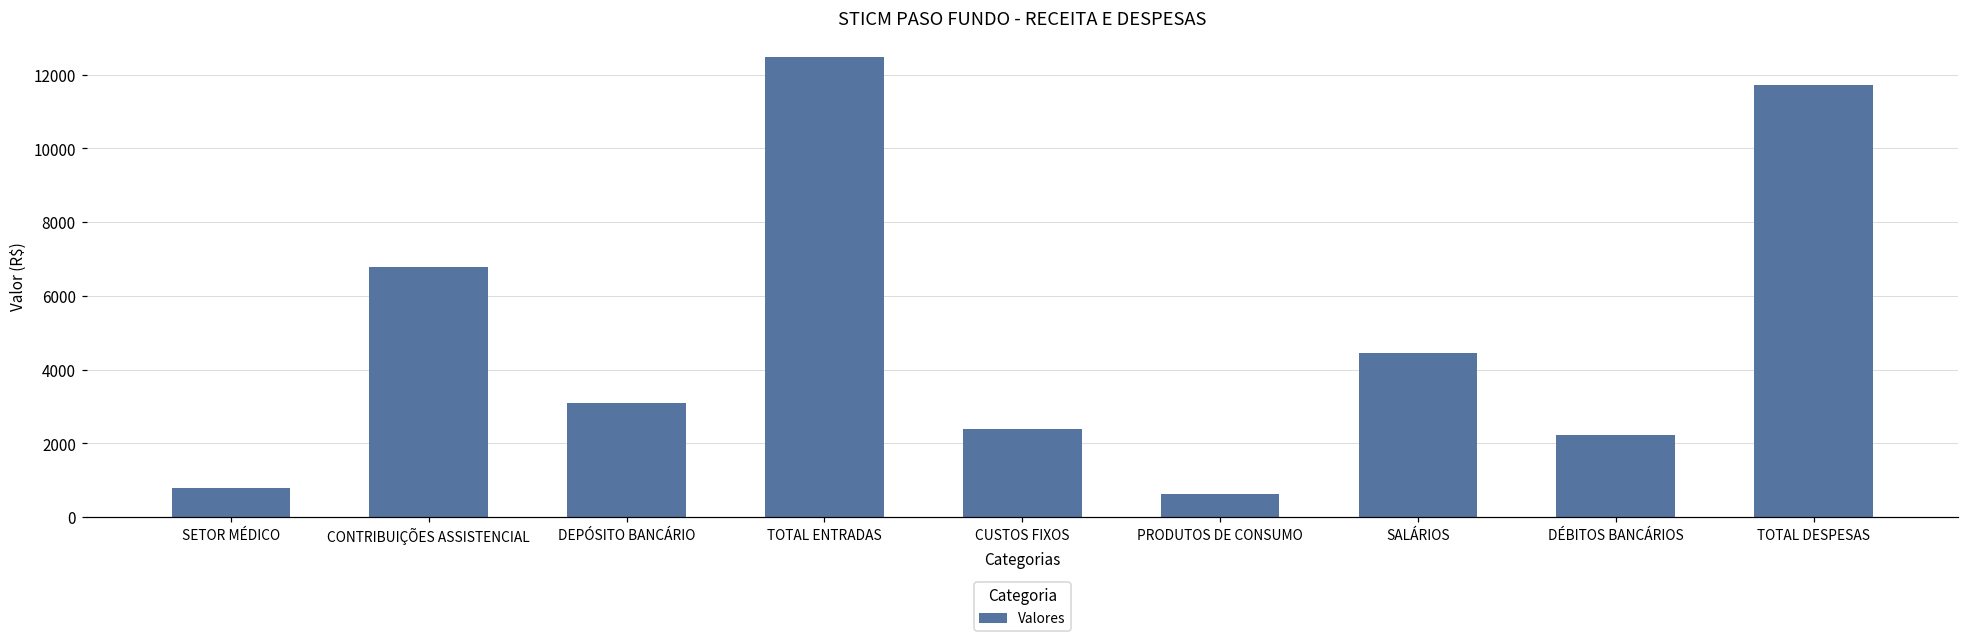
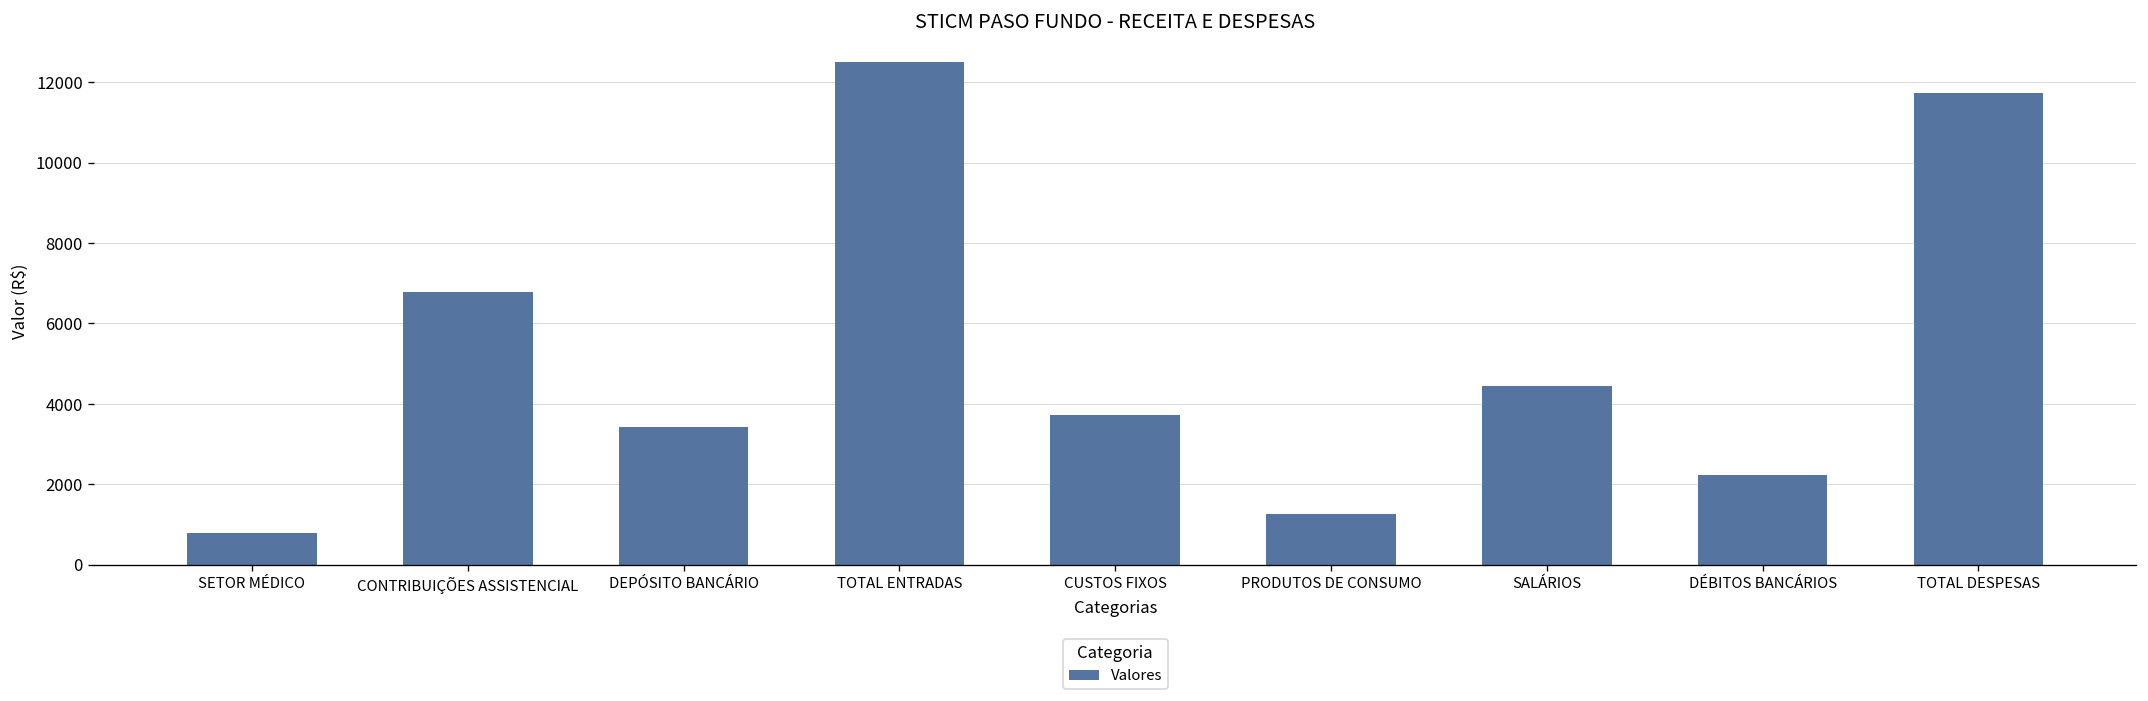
  {
    "SETOR MÉDICO": 800,
    "CONTRIBUIÇÕES ASSISTENCIAL": 6800,
-   "DEPÓSITO BANCÁRIO": 3100,
+   "DEPÓSITO BANCÁRIO": 3400,
    "TOTAL ENTRADAS": 12500,
-   "CUSTOS FIXOS": 2400,
-   "PRODUTOS DE CONSUMO": 600,
+   "CUSTOS FIXOS": 3700,
+   "PRODUTOS DE CONSUMO": 1300,
    "SALÁRIOS": 4500,
    "DÉBITOS BANCÁRIOS": 2200,
    "TOTAL DESPESAS": 11700
  }
